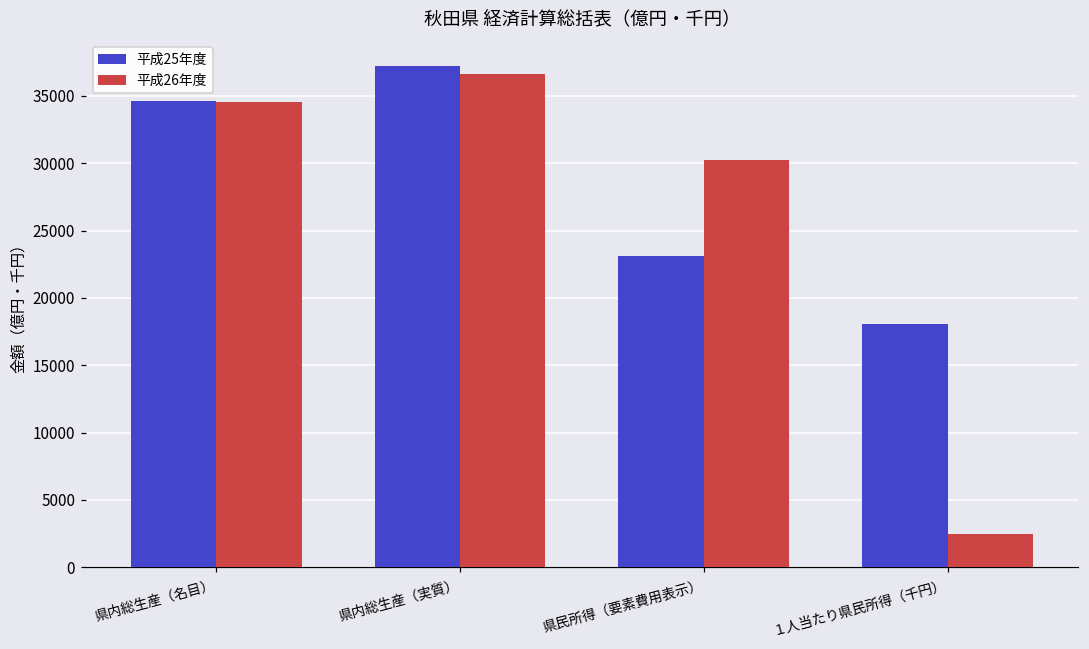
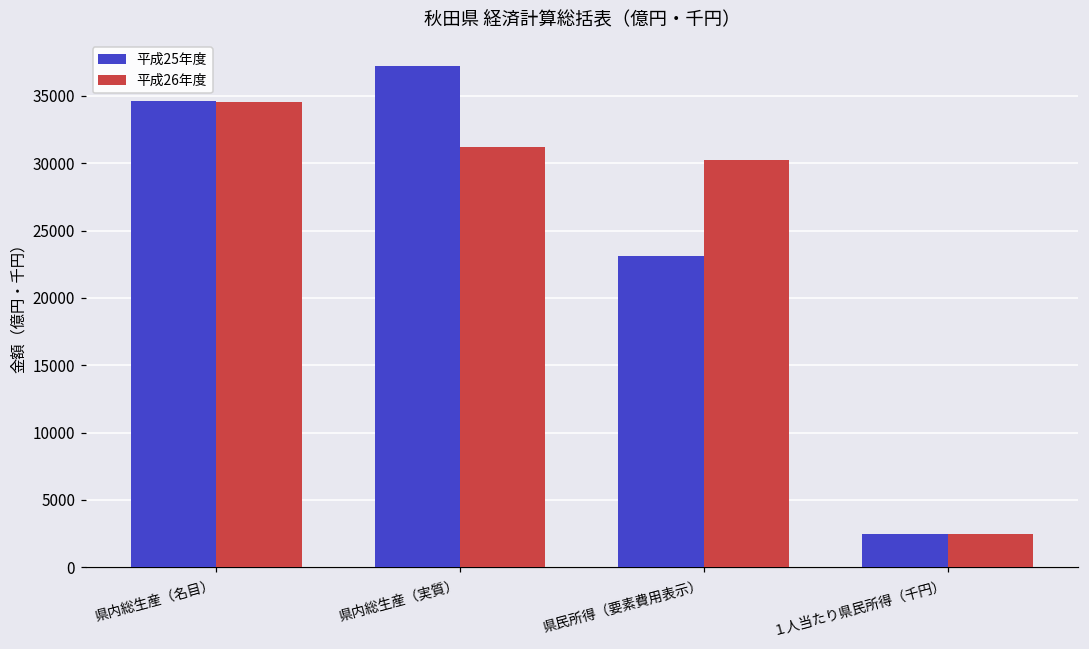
  {
    "平成25年度": {
      "県内総生産（名目）": 34600,
      "県内総生産（実質）": 37300,
      "県民所得（要素費用表示）": 23100,
-     "１人当たり県民所得（千円）": 18100
+     "１人当たり県民所得（千円）": 2500
    },
    "平成26年度": {
      "県内総生産（名目）": 34600,
-     "県内総生産（実質）": 36600,
+     "県内総生産（実質）": 31200,
      "県民所得（要素費用表示）": 30300,
      "１人当たり県民所得（千円）": 2500
    }
  }
